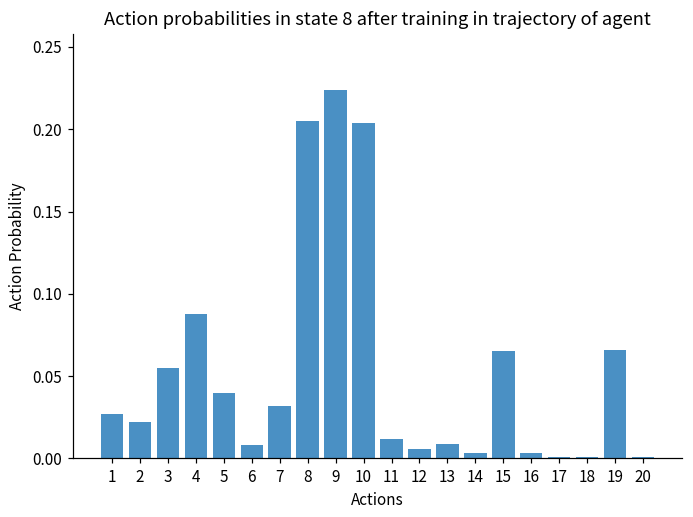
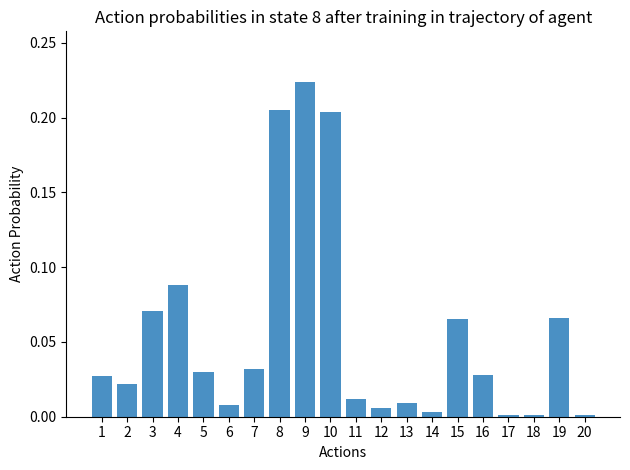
  {
    "1": 0.027,
    "2": 0.022,
-   "3": 0.055,
+   "3": 0.071,
    "4": 0.088,
-   "5": 0.04,
+   "5": 0.03,
    "6": 0.008,
    "7": 0.032,
    "8": 0.205,
    "9": 0.224,
    "10": 0.204,
    "11": 0.012,
    "12": 0.006,
    "13": 0.009,
    "14": 0.003,
    "15": 0.065,
-   "16": 0.003,
+   "16": 0.028,
    "19": 0.066
  }
